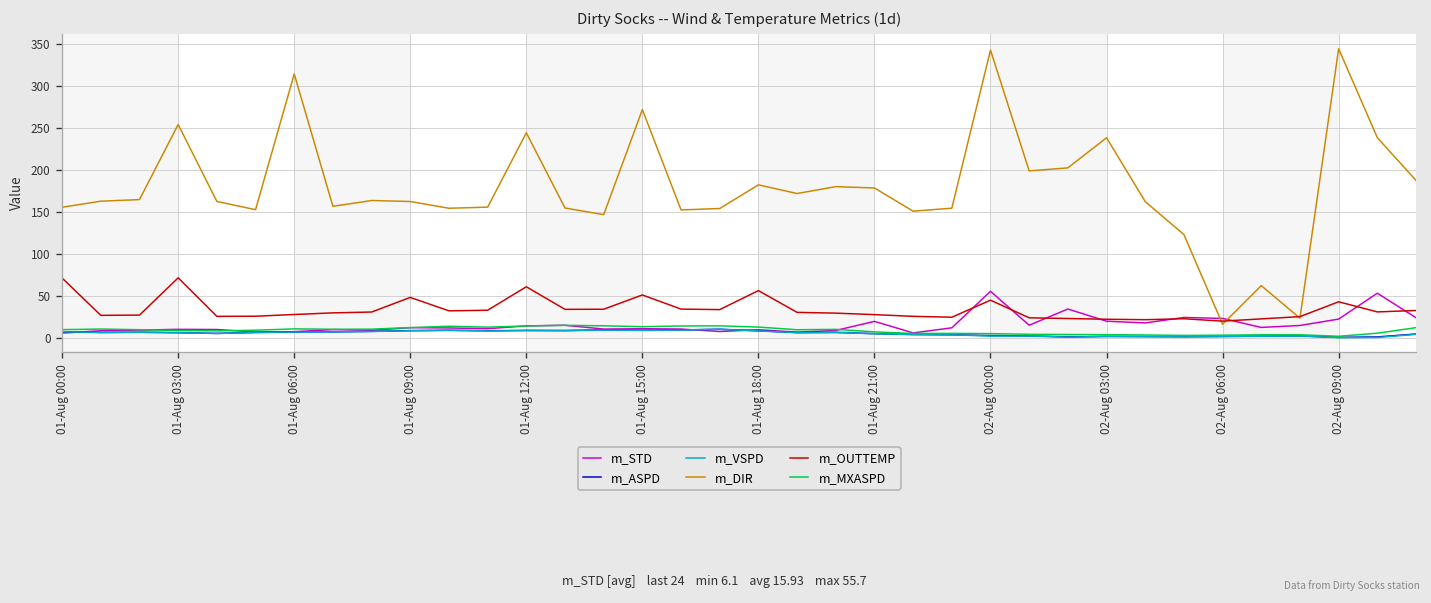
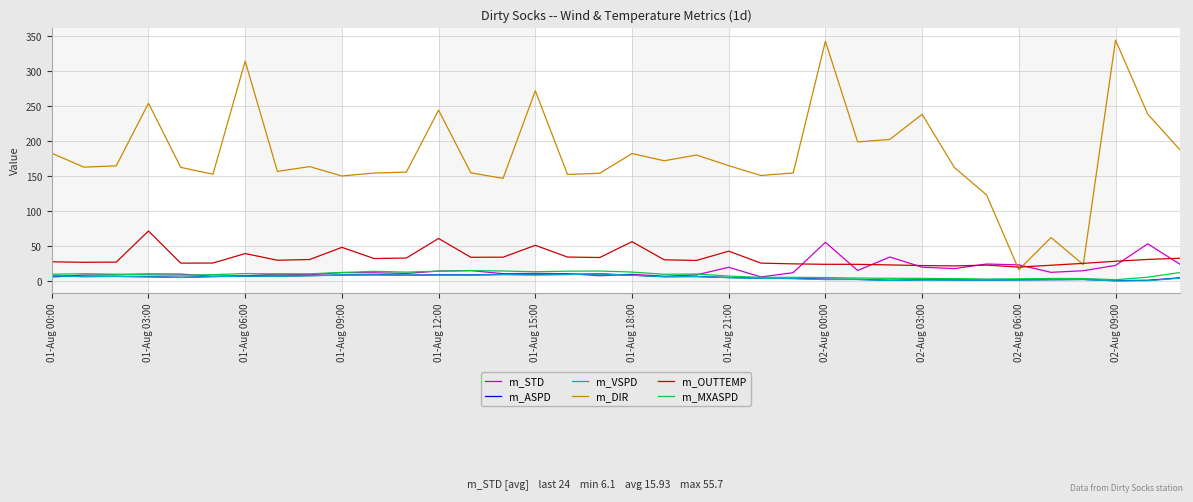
  {
    "m_STD": {
      "01-Aug 21:00": 20,
      "02-Aug 00:00": 60,
      "02-Aug 09:00": 20
    },
    "m_DIR": {
-     "01-Aug 00:00": 160,
+     "01-Aug 00:00": 180,
      "01-Aug 03:00": 250,
      "01-Aug 06:00": 310,
-     "01-Aug 09:00": 160,
+     "01-Aug 09:00": 150,
      "01-Aug 12:00": 240,
      "01-Aug 15:00": 270,
      "01-Aug 18:00": 180,
-     "01-Aug 21:00": 180,
+     "01-Aug 21:00": 170,
      "02-Aug 00:00": 340,
      "02-Aug 03:00": 240,
      "02-Aug 06:00": 20,
      "02-Aug 09:00": 340
    },
    "m_OUTTEMP": {
-     "01-Aug 00:00": 70,
+     "01-Aug 00:00": 30,
      "01-Aug 03:00": 70,
-     "01-Aug 06:00": 30,
+     "01-Aug 06:00": 40,
      "01-Aug 09:00": 50,
      "01-Aug 12:00": 60,
      "01-Aug 15:00": 50,
      "01-Aug 18:00": 60,
-     "01-Aug 21:00": 30,
-     "02-Aug 00:00": 50,
-     "02-Aug 09:00": 40
+     "01-Aug 21:00": 40,
+     "02-Aug 00:00": 20,
+     "02-Aug 09:00": 30
    }
  }
